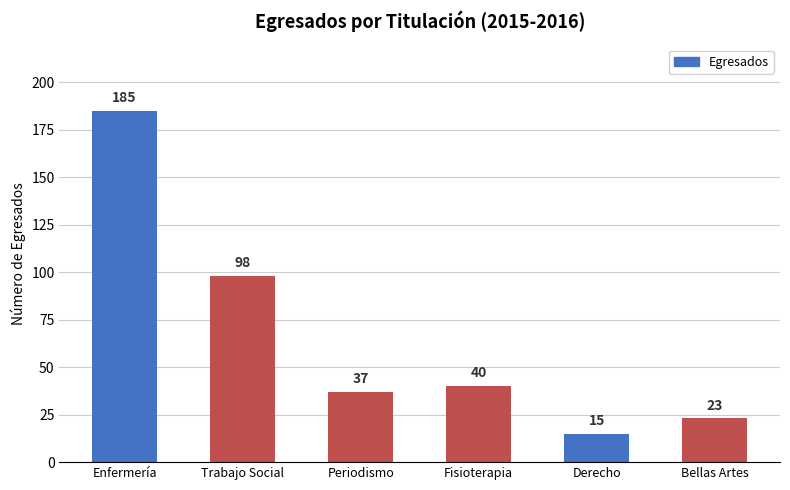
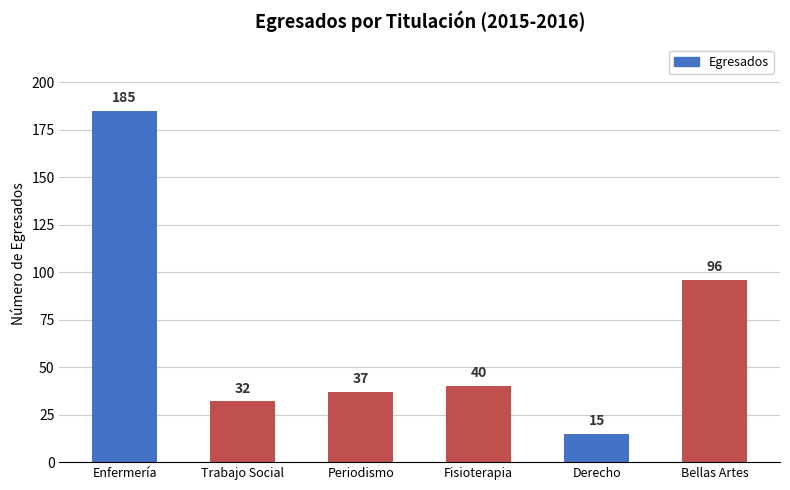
  {
    "Enfermería": 185,
-   "Trabajo Social": 98,
+   "Trabajo Social": 32,
    "Periodismo": 37,
    "Fisioterapia": 40,
    "Derecho": 15,
-   "Bellas Artes": 23
+   "Bellas Artes": 96
  }
